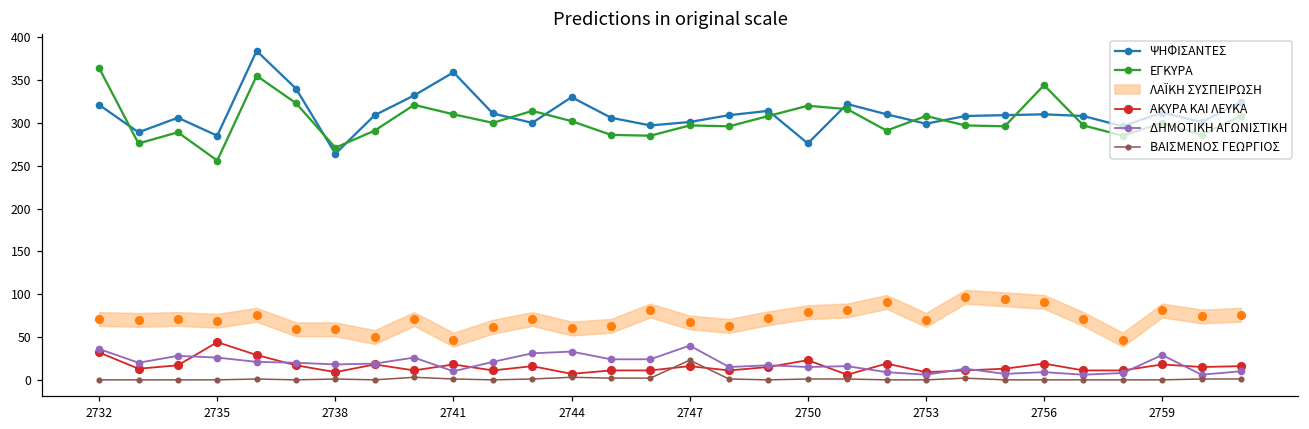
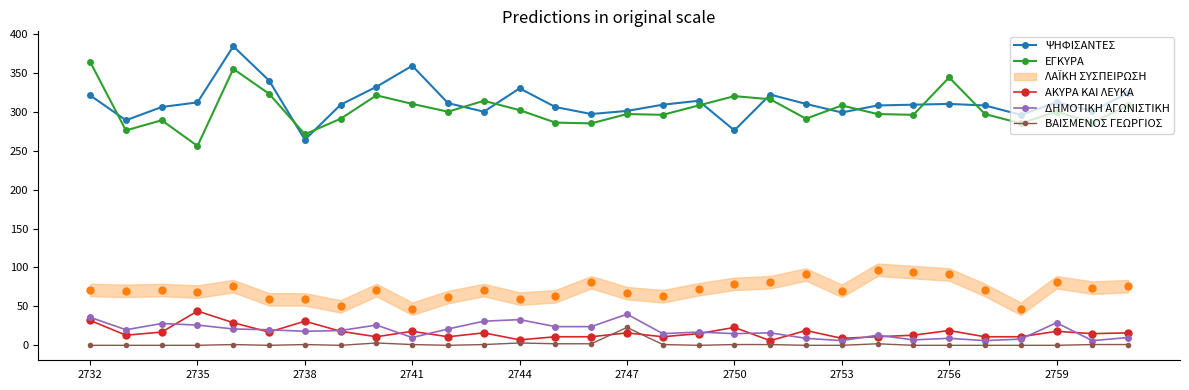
  {
    "ΨΗΦΙΣΑΝΤΕΣ": {
      "2732": 320,
-     "2735": 290,
+     "2735": 310,
      "2738": 260,
      "2741": 360,
      "2744": 330,
      "2747": 300,
      "2750": 280,
      "2753": 300,
      "2756": 310
    },
    "ΕΓΚΥΡΑ": {
      "2732": 360,
      "2735": 260,
      "2738": 270,
      "2741": 310,
      "2744": 300,
      "2747": 300,
      "2750": 320,
      "2753": 310,
      "2756": 340
    },
    "ΑΚΥΡΑ ΚΑΙ ΛΕΥΚΑ": {
      "2732": 30,
      "2735": 40,
-     "2738": 10,
+     "2738": 30,
      "2741": 20,
      "2744": 10,
      "2747": 20,
      "2750": 20,
      "2756": 20,
      "2759": 20
    },
    "ΔΗΜΟΤΙΚΗ ΑΓΩΝΙΣΤΙΚΗ": {
      "2732": 40,
      "2735": 30,
      "2738": 20,
      "2741": 10,
      "2744": 30,
      "2747": 40,
      "2750": 20,
      "2756": 10,
      "2759": 30
    },
    "ΒΑΙΣΜΕΝΟΣ ΓEΩΡΓΙΟΣ": {
      "2732": 0,
      "2735": 0,
      "2738": 0,
      "2741": 0,
      "2744": 0,
      "2747": 20,
      "2750": 0,
      "2753": 0,
      "2756": 0,
      "2759": 0
    }
  }
